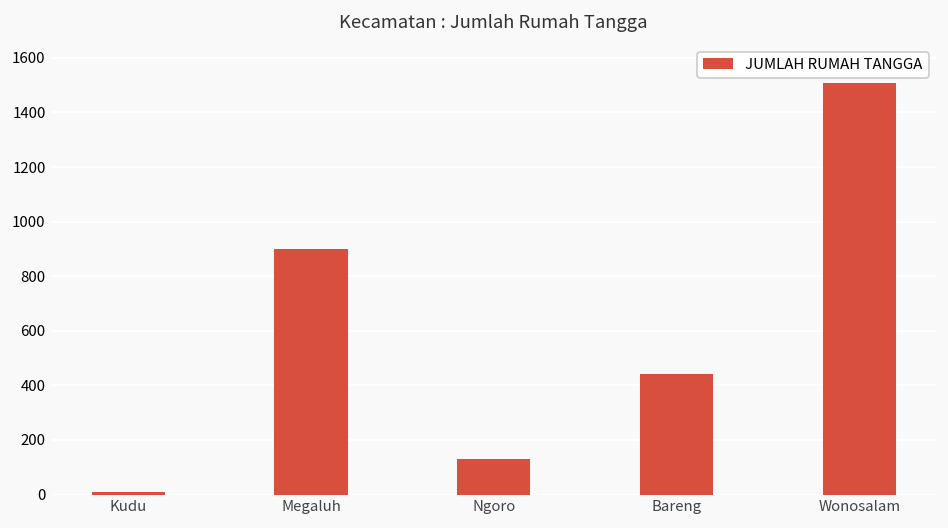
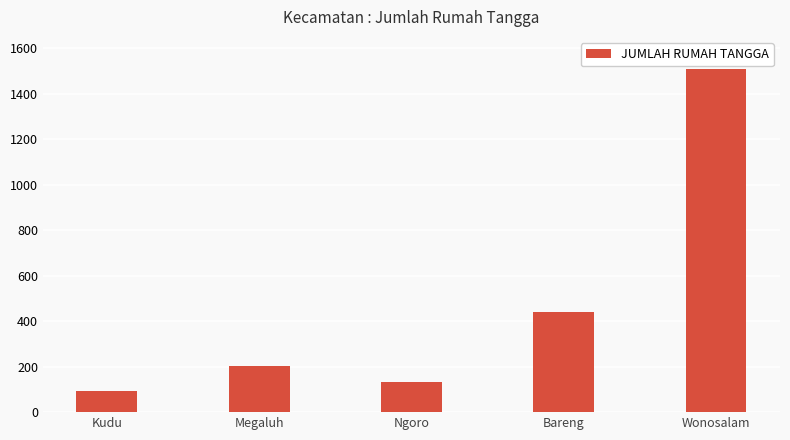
  {
-   "Kudu": 10,
-   "Megaluh": 900,
+   "Kudu": 90,
+   "Megaluh": 200,
    "Ngoro": 130,
    "Bareng": 440,
    "Wonosalam": 1510
  }
